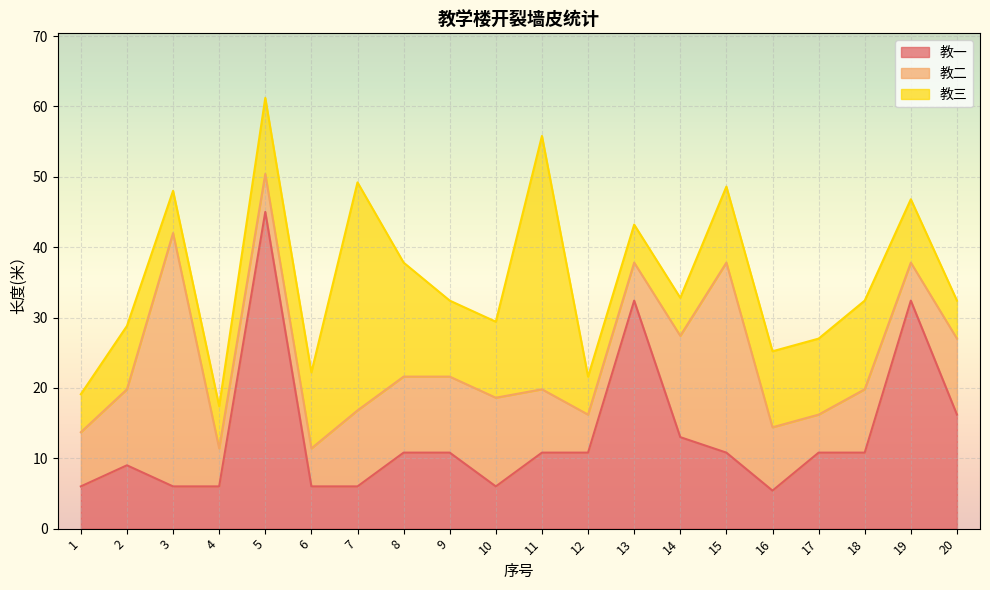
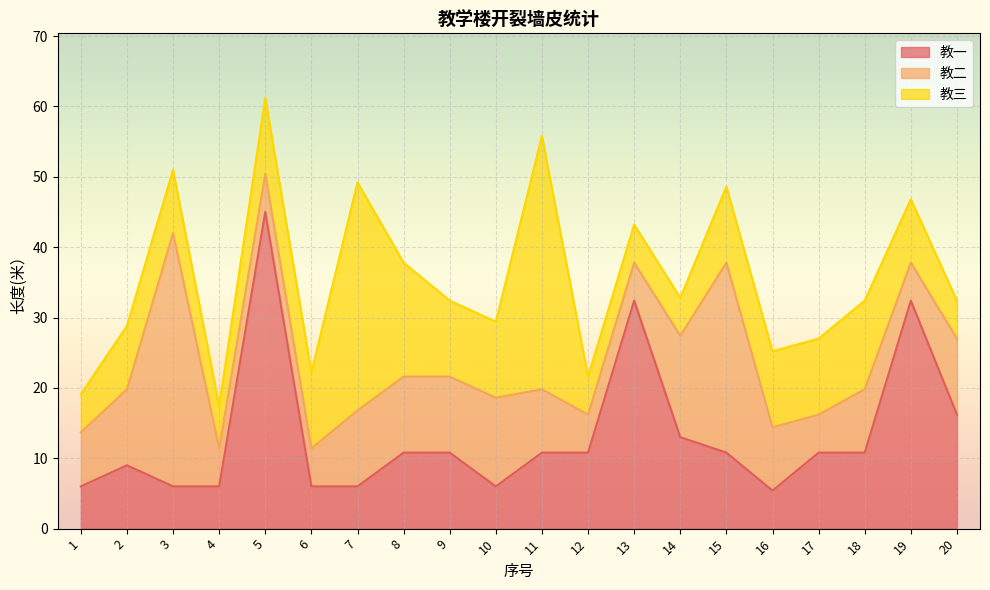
  {
    "教一": {
      "1": 6,
      "2": 9,
      "3": 6,
      "4": 6,
      "5": 45,
      "6": 6,
      "7": 6,
      "8": 11,
      "9": 11,
      "10": 6,
      "11": 11,
      "12": 11,
      "13": 32,
      "14": 13,
      "15": 11,
      "16": 5,
      "17": 11,
      "18": 11,
      "19": 32,
      "20": 16
    },
    "教二": {
      "1": 8,
      "2": 11,
      "3": 36,
      "4": 5,
      "5": 5,
      "6": 5,
      "7": 11,
      "8": 11,
      "9": 11,
      "10": 13,
      "11": 9,
      "12": 5,
      "13": 5,
      "14": 14,
      "15": 27,
      "16": 9,
      "17": 5,
      "18": 9,
      "19": 5,
      "20": 11
    },
    "教三": {
      "1": 5,
      "2": 9,
-     "3": 6,
+     "3": 9,
      "4": 6,
      "5": 11,
      "6": 11,
      "7": 32,
      "8": 16,
      "9": 11,
      "10": 11,
      "11": 36,
      "12": 5,
      "13": 5,
      "14": 5,
      "15": 11,
      "16": 11,
      "17": 11,
      "18": 13,
      "19": 9,
      "20": 5
    }
  }
